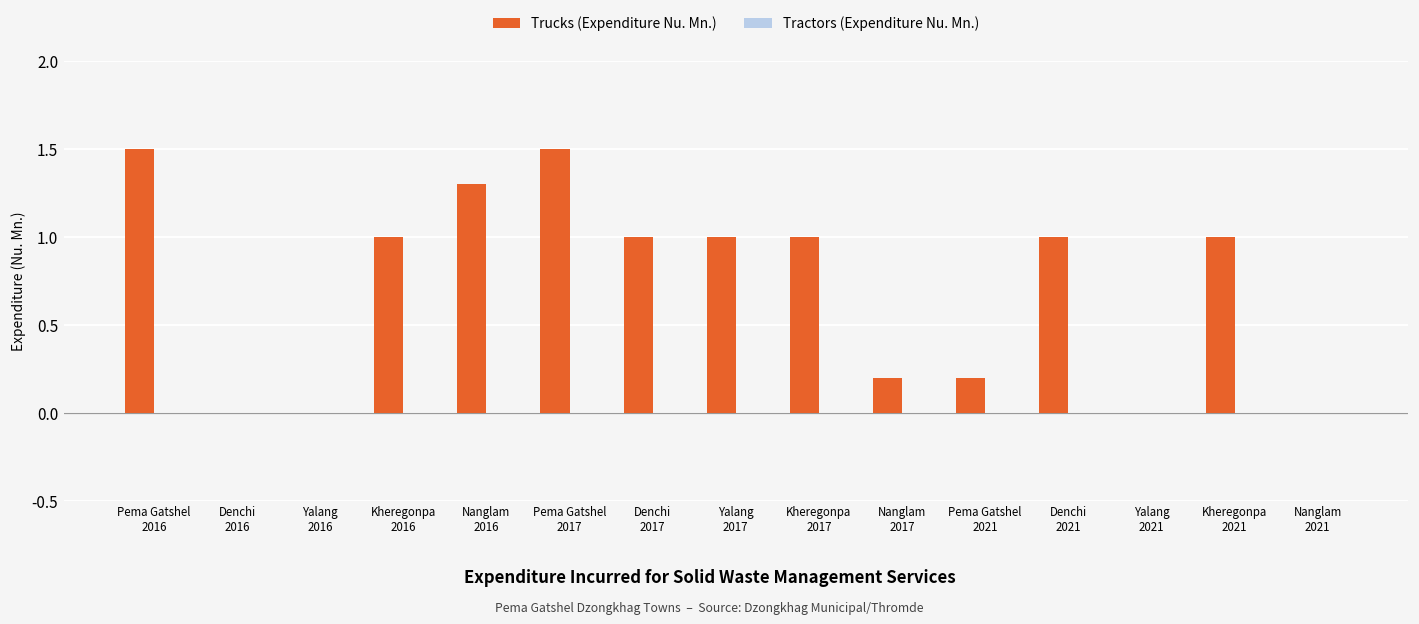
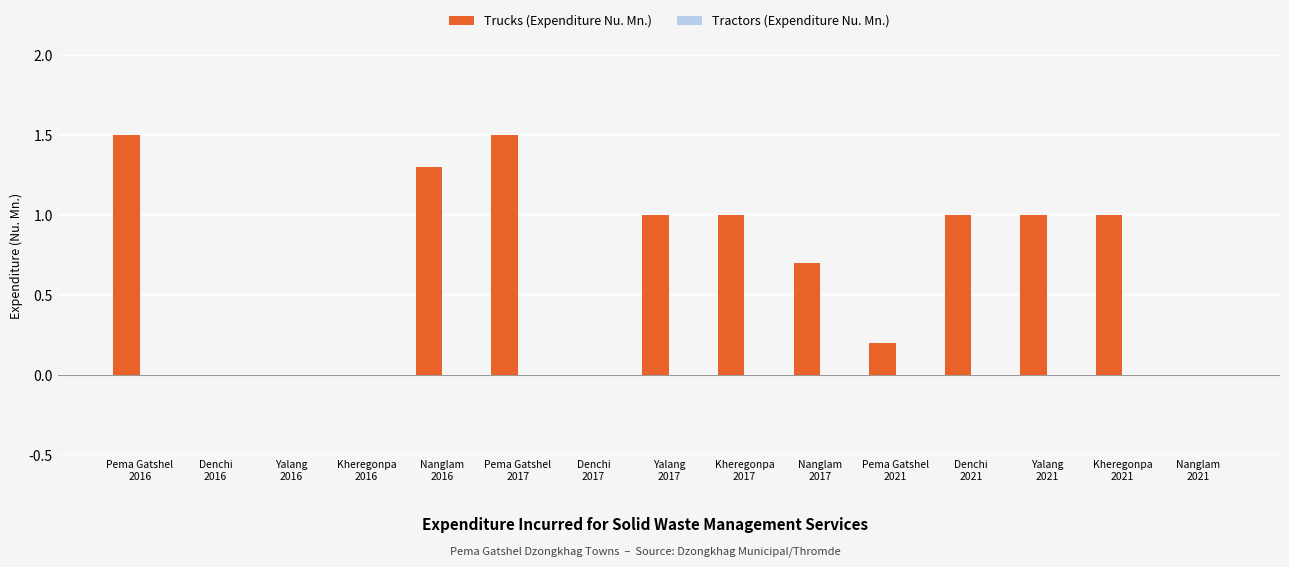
  {
    "Trucks (Expenditure Nu. Mn.)": {
      "Pema Gatshel 2016": 1.5,
      "Denchi 2016": 0.0,
      "Yalang 2016": 0.0,
-     "Kheregonpa 2016": 1,
+     "Kheregonpa 2016": 0,
      "Nanglam 2016": 1.3,
      "Pema Gatshel 2017": 1.5,
-     "Denchi 2017": 1,
+     "Denchi 2017": 0,
      "Yalang 2017": 1.0,
      "Kheregonpa 2017": 1.0,
-     "Nanglam 2017": 0.2,
+     "Nanglam 2017": 0.7,
      "Pema Gatshel 2021": 0.2,
      "Denchi 2021": 1.0,
-     "Yalang 2021": 0,
+     "Yalang 2021": 1,
      "Kheregonpa 2021": 1.0,
      "Nanglam 2021": 0.0
    },
    "Tractors (Expenditure Nu. Mn.)": {
      "Pema Gatshel 2016": 0.0,
      "Denchi 2016": 0.0,
      "Yalang 2016": 0.0,
      "Kheregonpa 2016": 0.0,
      "Nanglam 2016": 0.0,
      "Pema Gatshel 2017": 0.0,
      "Denchi 2017": 0.0,
      "Yalang 2017": 0.0,
      "Kheregonpa 2017": 0.0,
      "Nanglam 2017": 0.0,
      "Pema Gatshel 2021": 0.0,
      "Denchi 2021": 0.0,
      "Yalang 2021": 0.0,
      "Kheregonpa 2021": 0.0,
      "Nanglam 2021": 0.0
    }
  }
